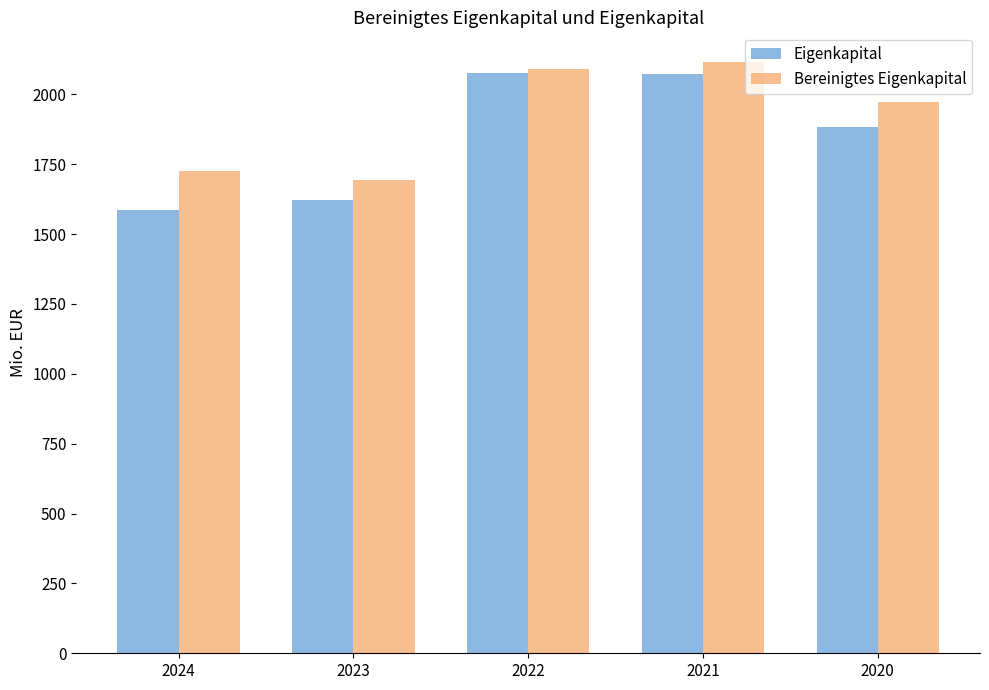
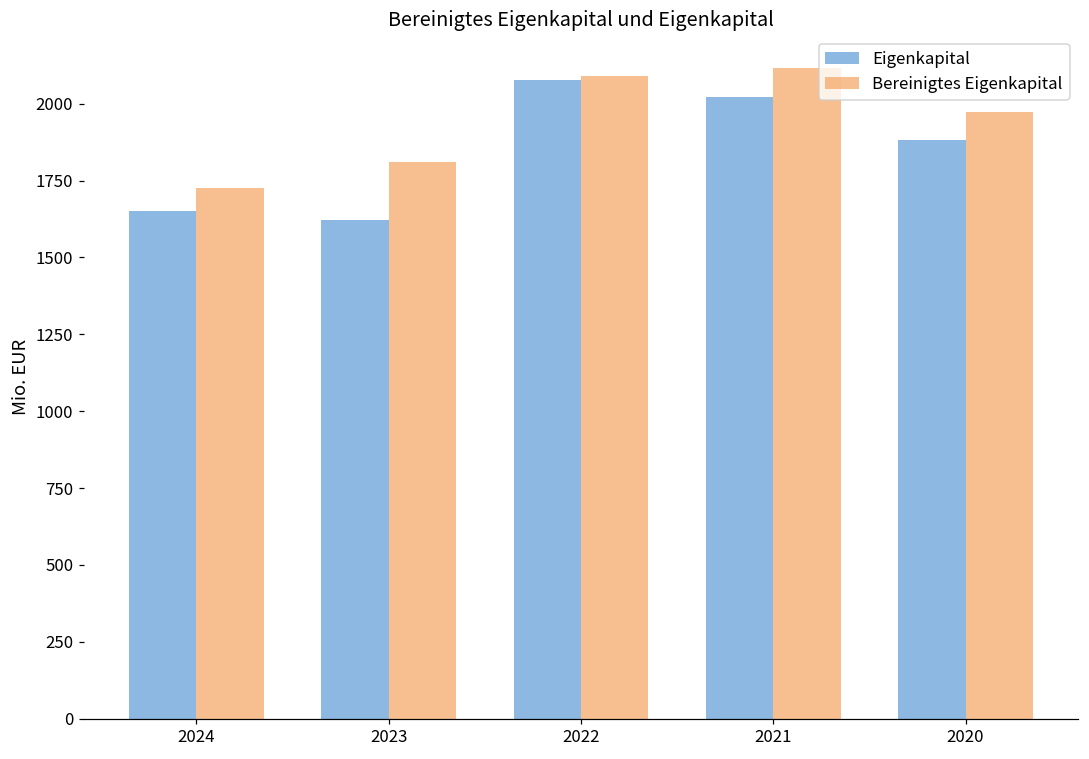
  {
    "Eigenkapital": {
-     "2024": 1590,
+     "2024": 1650,
      "2023": 1620,
      "2022": 2080,
-     "2021": 2070,
+     "2021": 2020,
      "2020": 1880
    },
    "Bereinigtes Eigenkapital": {
      "2024": 1730,
-     "2023": 1690,
+     "2023": 1810,
      "2022": 2090,
      "2021": 2120,
      "2020": 1970
    }
  }
